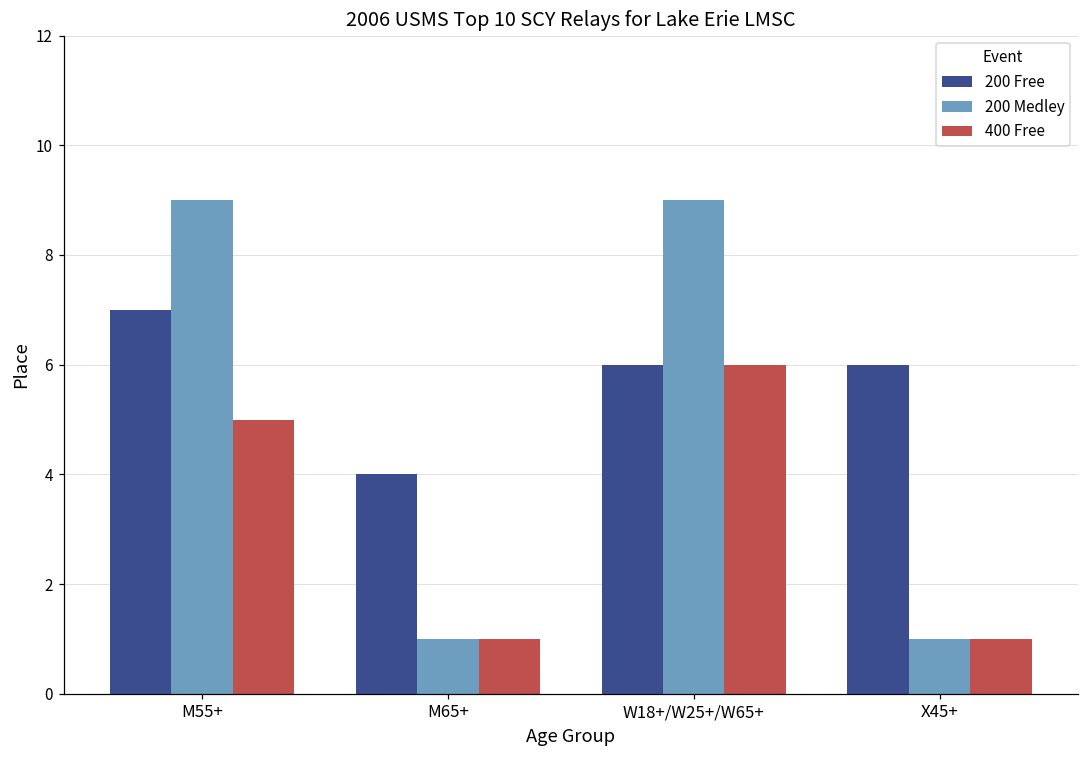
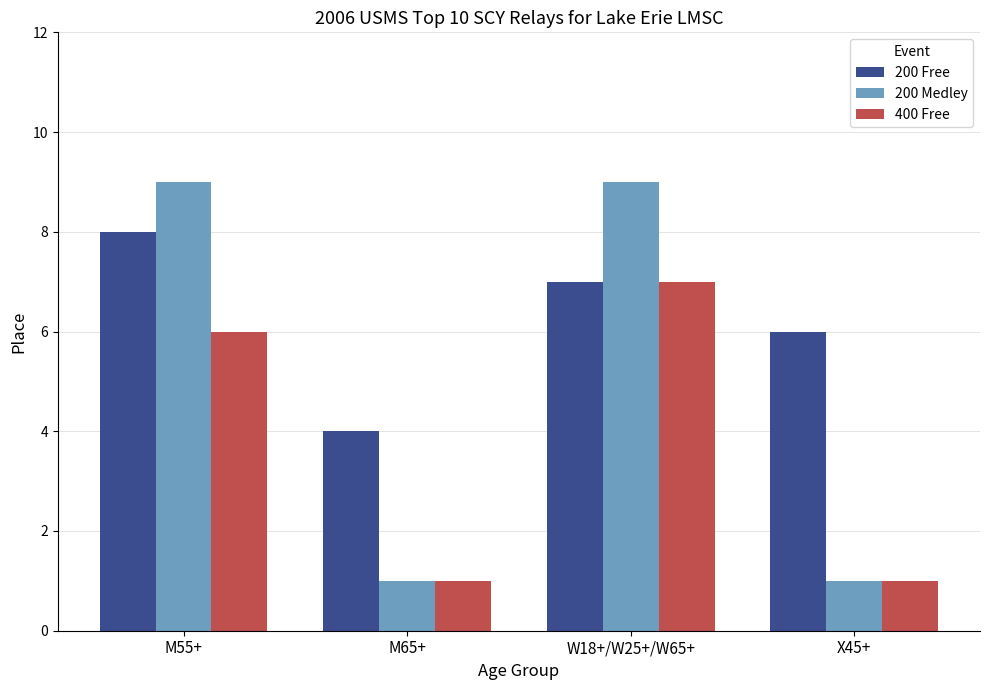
  {
    "200 Free": {
-     "M55+": 7,
+     "M55+": 8,
      "M65+": 4,
-     "W18+/W25+/W65+": 6,
+     "W18+/W25+/W65+": 7,
      "X45+": 6
    },
    "200 Medley": {
      "M55+": 9,
      "M65+": 1,
      "W18+/W25+/W65+": 9,
      "X45+": 1
    },
    "400 Free": {
-     "M55+": 5,
+     "M55+": 6,
      "M65+": 1,
-     "W18+/W25+/W65+": 6,
+     "W18+/W25+/W65+": 7,
      "X45+": 1
    }
  }
